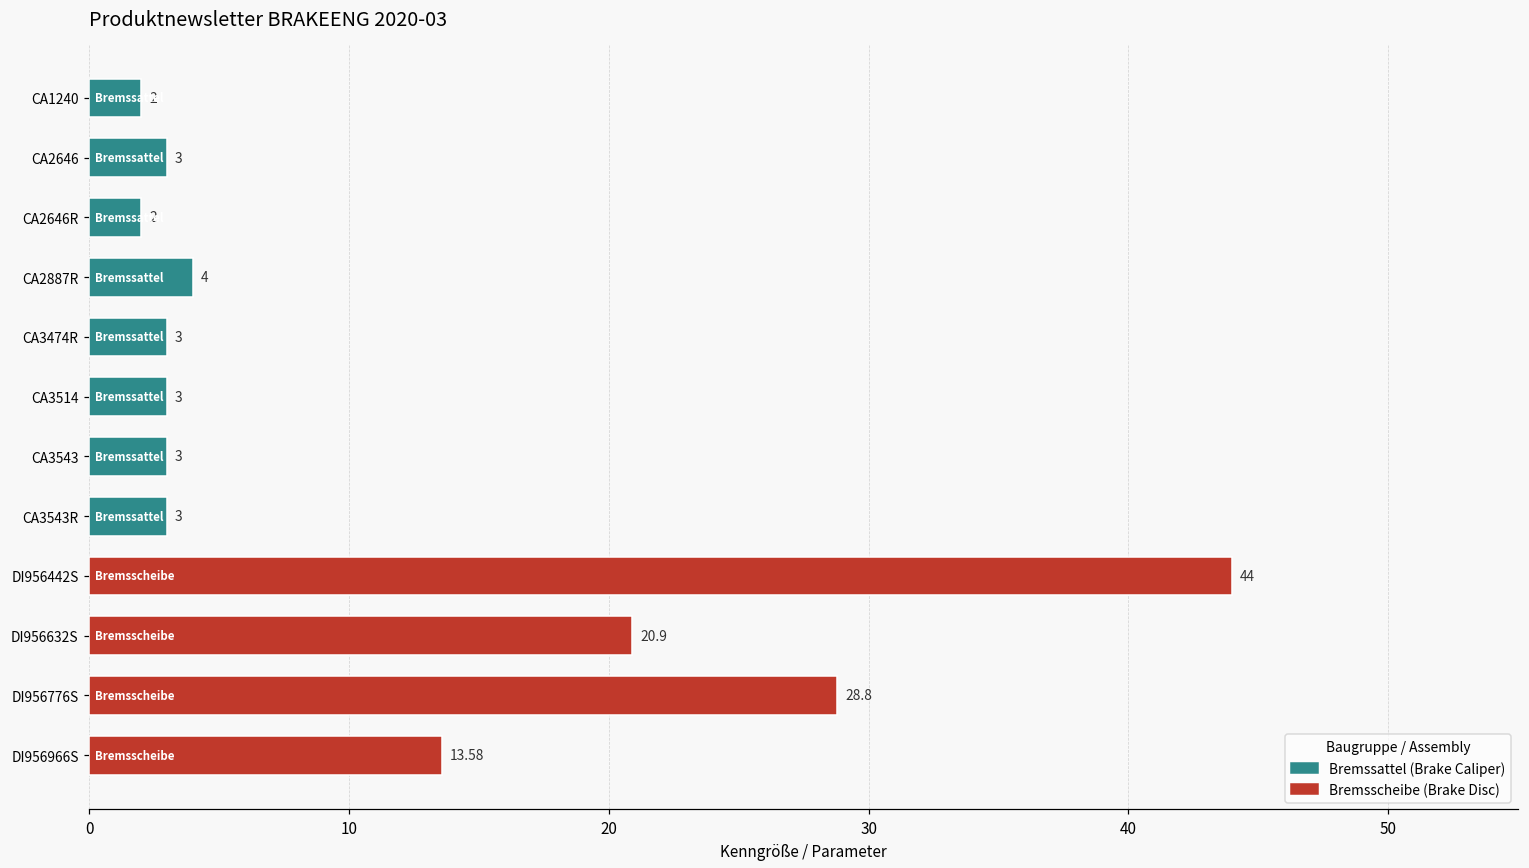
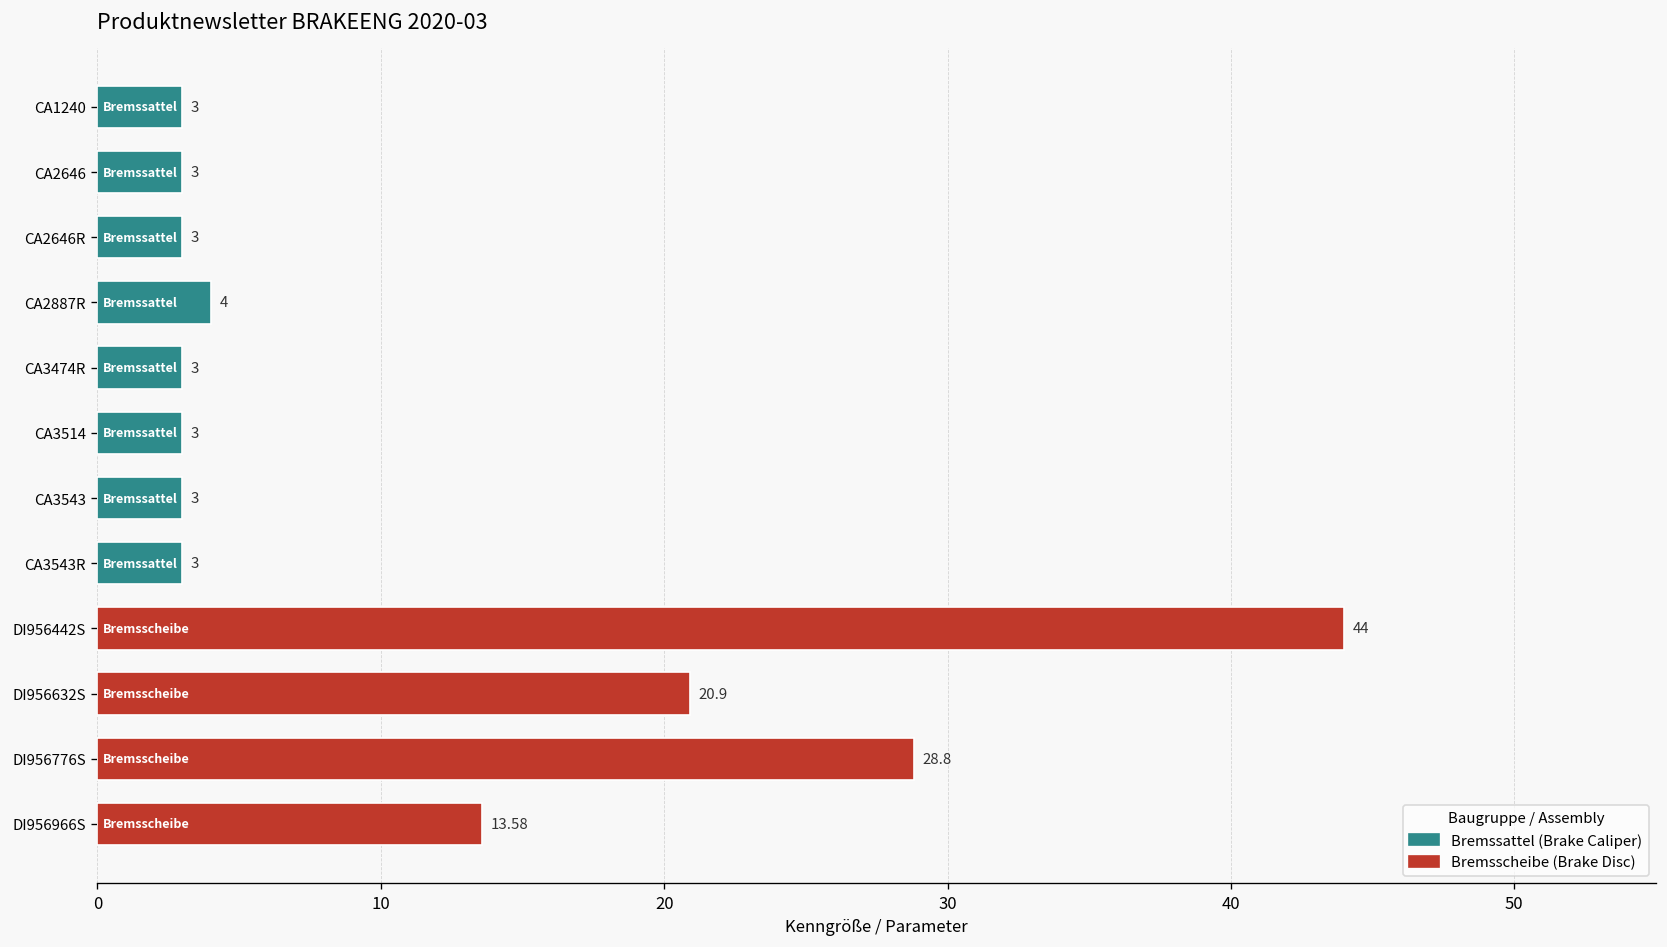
  {
-   "CA1240": 2,
+   "CA1240": 3,
    "CA2646": 3,
-   "CA2646R": 2,
+   "CA2646R": 3,
    "CA2887R": 4,
    "CA3474R": 3,
    "CA3514": 3,
    "CA3543": 3,
    "CA3543R": 3,
    "DI956442S": 44,
    "DI956632S": 20.9,
    "DI956776S": 28.8,
    "DI956966S": 13.58
  }
